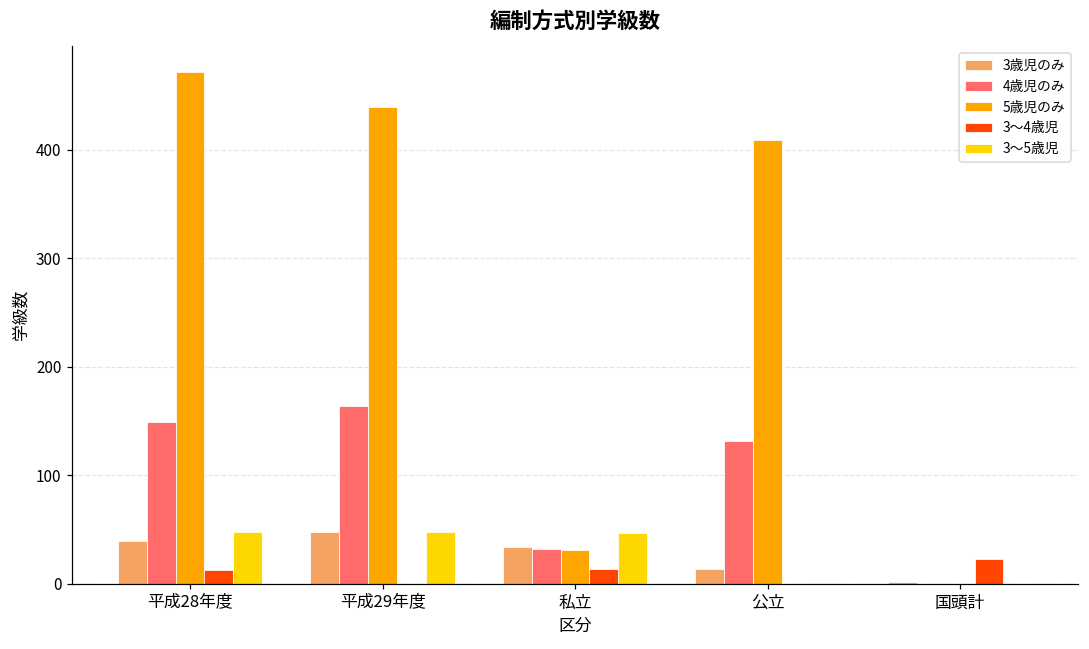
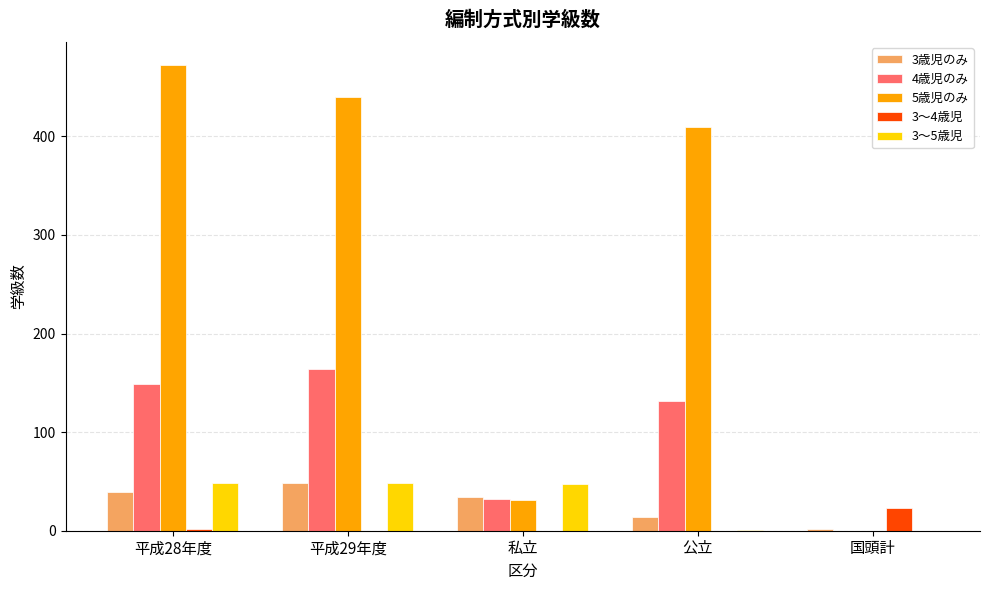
  {
    "3〜4歳児": {
-     "平成28年度": 10,
+     "平成28年度": 0,
      "平成29年度": 0,
-     "私立": 10,
+     "私立": 0,
      "公立": 0,
      "国頭計": 20
    }
  }
